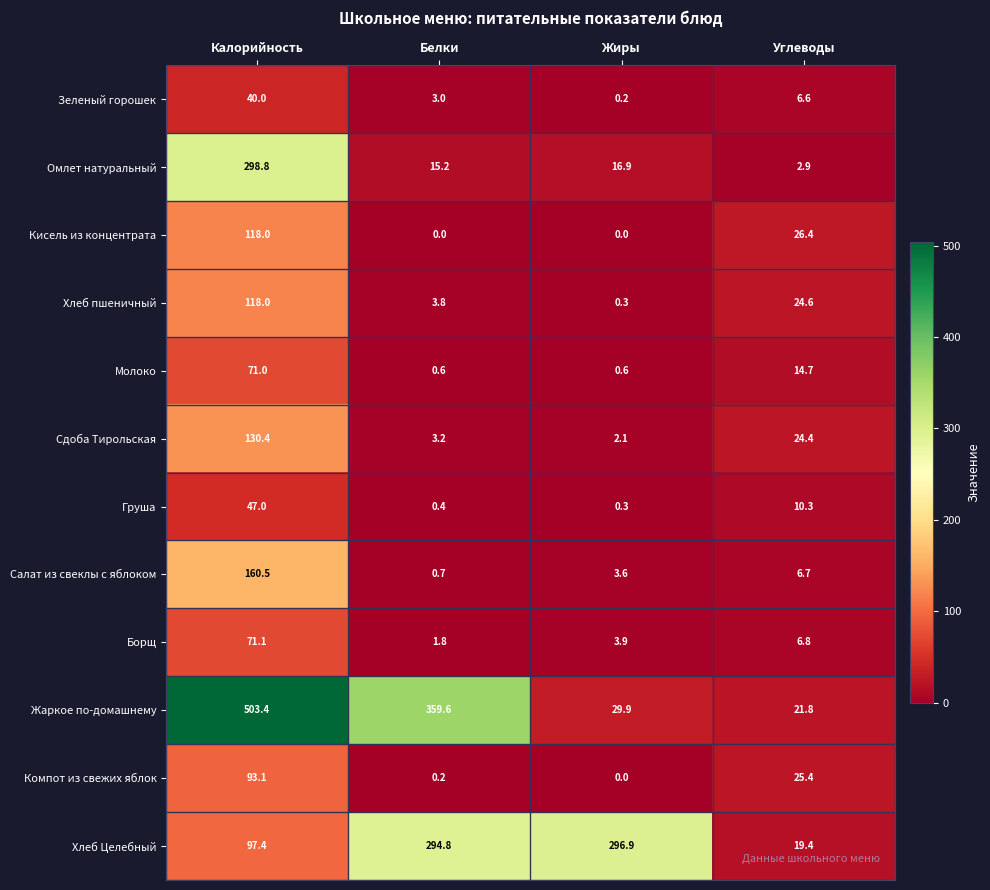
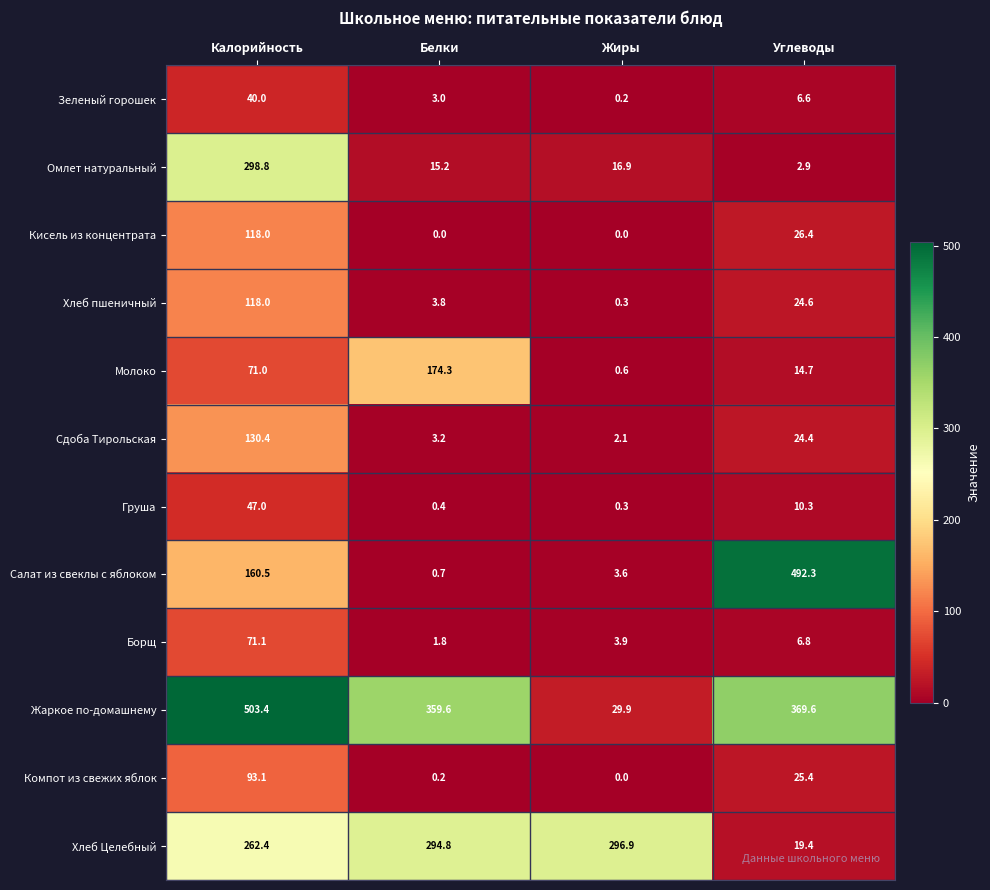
  {
    "Зеленый горошек": {
      "Калорийность": 40.0,
      "Белки": 3.0,
      "Жиры": 0.2,
      "Углеводы": 6.6
    },
    "Омлет натуральный": {
      "Калорийность": 298.8,
      "Белки": 15.2,
      "Жиры": 16.9,
      "Углеводы": 2.9
    },
    "Кисель из концентрата": {
      "Калорийность": 118.0,
      "Белки": 0.0,
      "Жиры": 0.0,
      "Углеводы": 26.4
    },
    "Хлеб пшеничный": {
      "Калорийность": 118.0,
      "Белки": 3.8,
      "Жиры": 0.3,
      "Углеводы": 24.6
    },
    "Молоко": {
      "Калорийность": 71.0,
-     "Белки": 0.6,
+     "Белки": 174.3,
      "Жиры": 0.6,
      "Углеводы": 14.7
    },
    "Сдоба Тирольская": {
      "Калорийность": 130.4,
      "Белки": 3.2,
      "Жиры": 2.1,
      "Углеводы": 24.4
    },
    "Груша": {
      "Калорийность": 47.0,
      "Белки": 0.4,
      "Жиры": 0.3,
      "Углеводы": 10.3
    },
    "Салат из свеклы с яблоком": {
      "Калорийность": 160.5,
      "Белки": 0.7,
      "Жиры": 3.6,
-     "Углеводы": 6.7
+     "Углеводы": 492.3
    },
    "Борщ": {
      "Калорийность": 71.1,
      "Белки": 1.8,
      "Жиры": 3.9,
      "Углеводы": 6.8
    },
    "Жаркое по-домашнему": {
      "Калорийность": 503.4,
      "Белки": 359.6,
      "Жиры": 29.9,
-     "Углеводы": 21.8
+     "Углеводы": 369.6
    },
    "Компот из свежих яблок": {
      "Калорийность": 93.1,
      "Белки": 0.2,
      "Жиры": 0.0,
      "Углеводы": 25.4
    },
    "Хлеб Целебный": {
-     "Калорийность": 97.4,
+     "Калорийность": 262.4,
      "Белки": 294.8,
      "Жиры": 296.9
    }
  }
